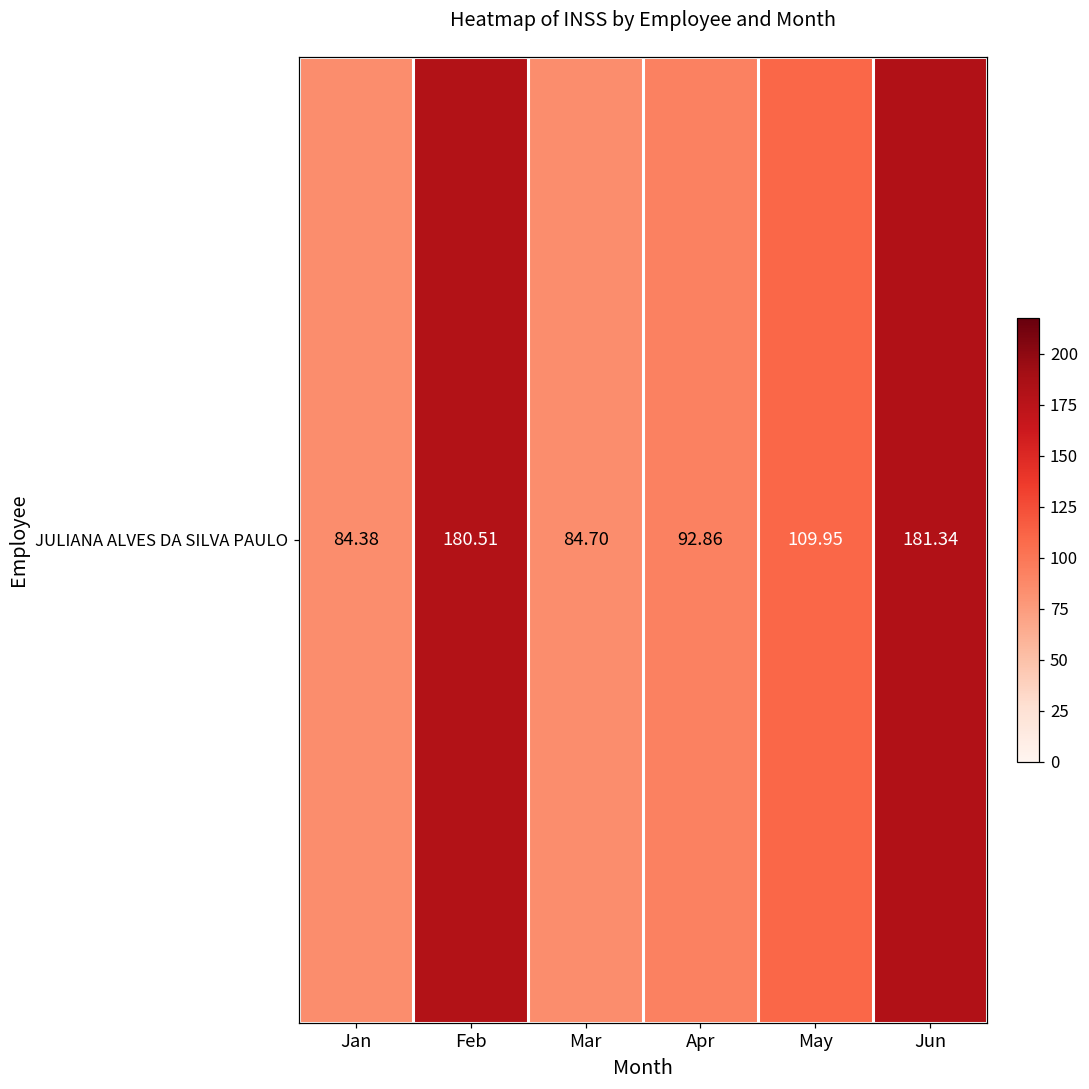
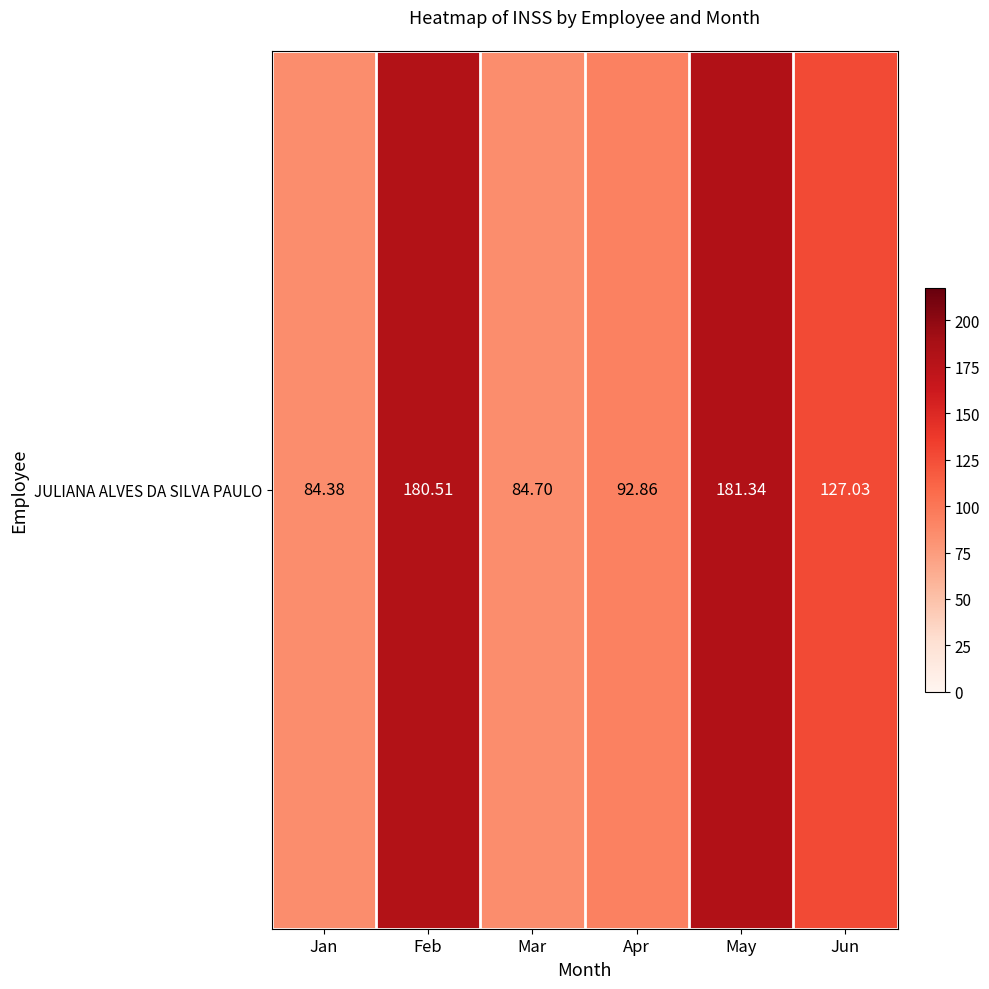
  {
    "JULIANA ALVES DA SILVA PAULO": {
      "Jan": 84.38,
      "Feb": 180.51,
      "Mar": 84.70,
      "Apr": 92.86,
-     "May": 109.95,
-     "Jun": 181.34
+     "May": 181.34,
+     "Jun": 127.03
    }
  }
